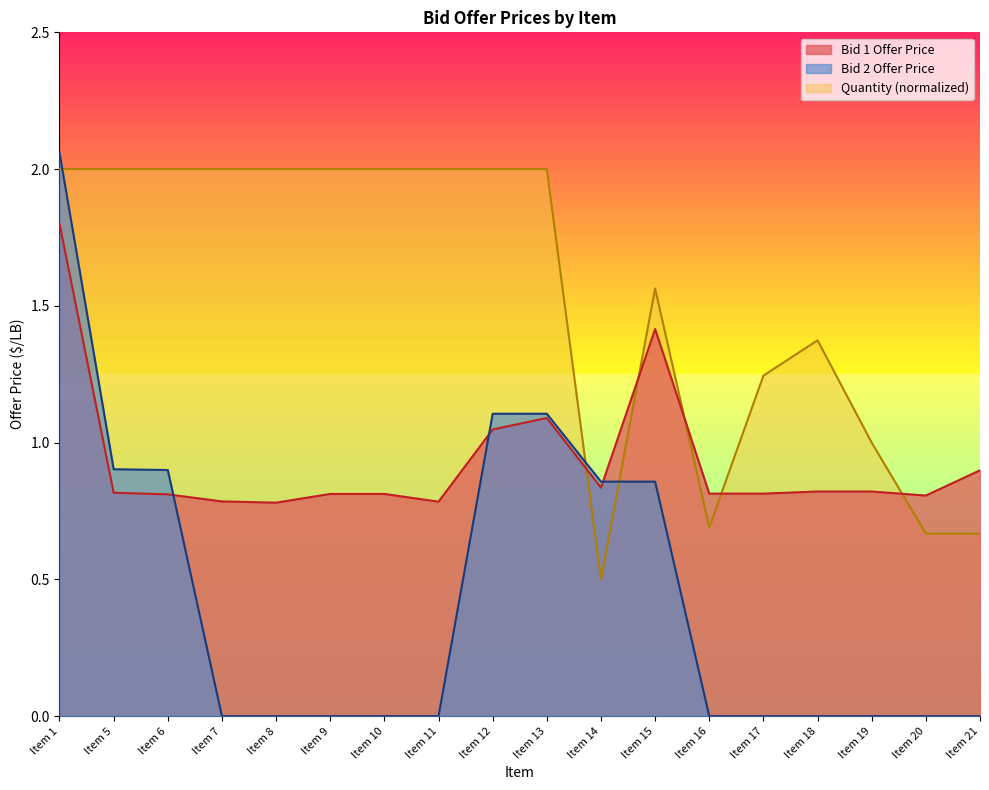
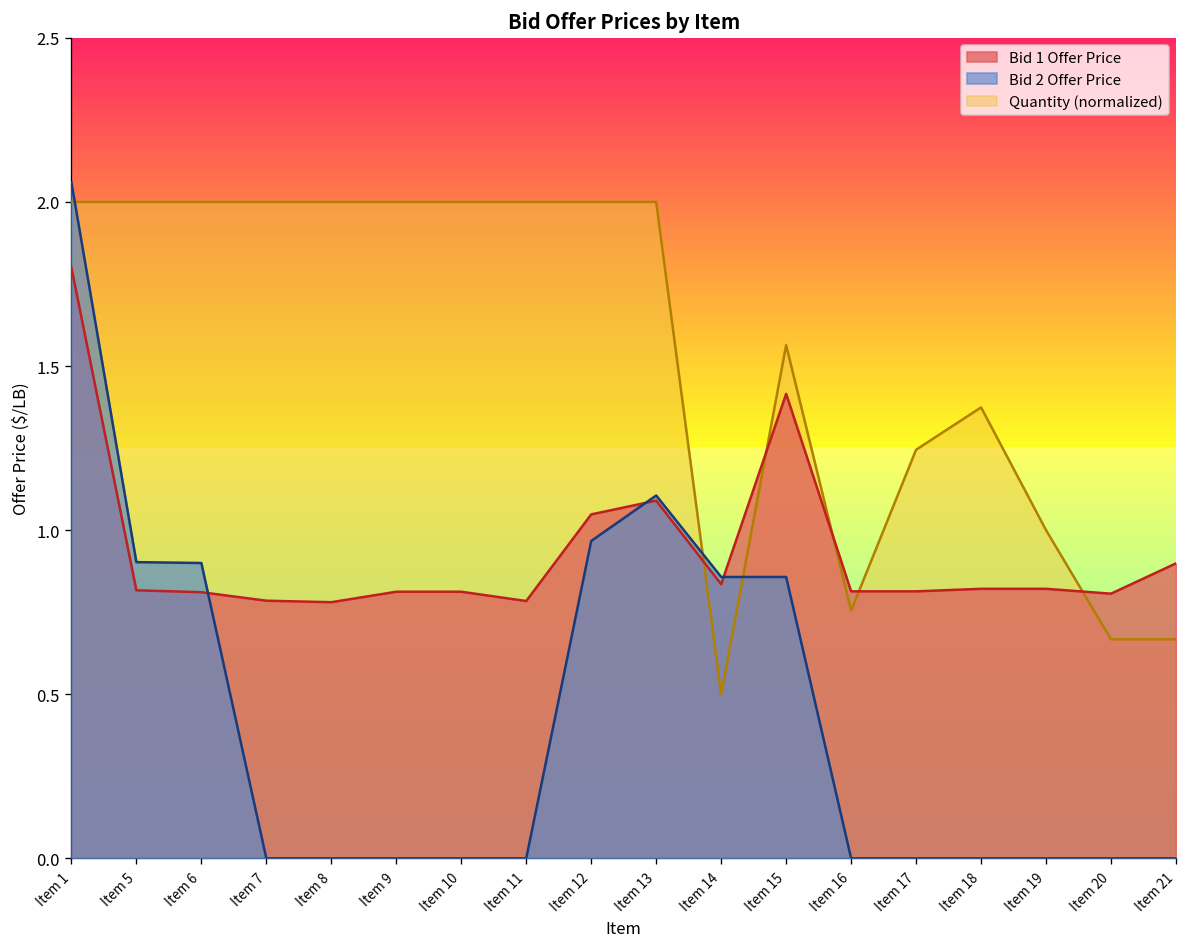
  {
    "Bid 1 Offer Price": {
      "Item 1": 1.80,
      "Item 5": 0.82,
      "Item 6": 0.81,
      "Item 7": 0.79,
      "Item 8": 0.78,
      "Item 9": 0.81,
      "Item 10": 0.81,
      "Item 11": 0.78,
      "Item 12": 1.05,
      "Item 13": 1.09,
      "Item 14": 0.84,
      "Item 15": 1.42,
      "Item 16": 0.81,
      "Item 17": 0.81,
      "Item 18": 0.82,
      "Item 19": 0.82,
      "Item 20": 0.81,
      "Item 21": 0.90
    },
    "Bid 2 Offer Price": {
      "Item 1": 2.06,
      "Item 5": 0.90,
      "Item 6": 0.90,
      "Item 7": 0.00,
      "Item 8": 0.00,
      "Item 9": 0.00,
      "Item 10": 0.00,
      "Item 11": 0.00,
-     "Item 12": 1.11,
+     "Item 12": 0.97,
      "Item 13": 1.11,
      "Item 14": 0.86,
      "Item 15": 0.86,
      "Item 16": 0.00,
      "Item 17": 0.00,
      "Item 18": 0.00,
      "Item 19": 0.00,
      "Item 20": 0.00,
      "Item 21": 0.00
    },
    "Quantity (normalized)": {
      "Item 1": 2.00,
      "Item 5": 2.00,
      "Item 6": 2.00,
      "Item 7": 2.00,
      "Item 8": 2.00,
      "Item 9": 2.00,
      "Item 10": 2.00,
      "Item 11": 2.00,
      "Item 12": 2.00,
      "Item 13": 2.00,
      "Item 14": 0.50,
      "Item 15": 1.56,
-     "Item 16": 0.69,
+     "Item 16": 0.76,
      "Item 17": 1.24,
      "Item 18": 1.37,
      "Item 19": 1.00,
      "Item 20": 0.67,
      "Item 21": 0.67
    }
  }
